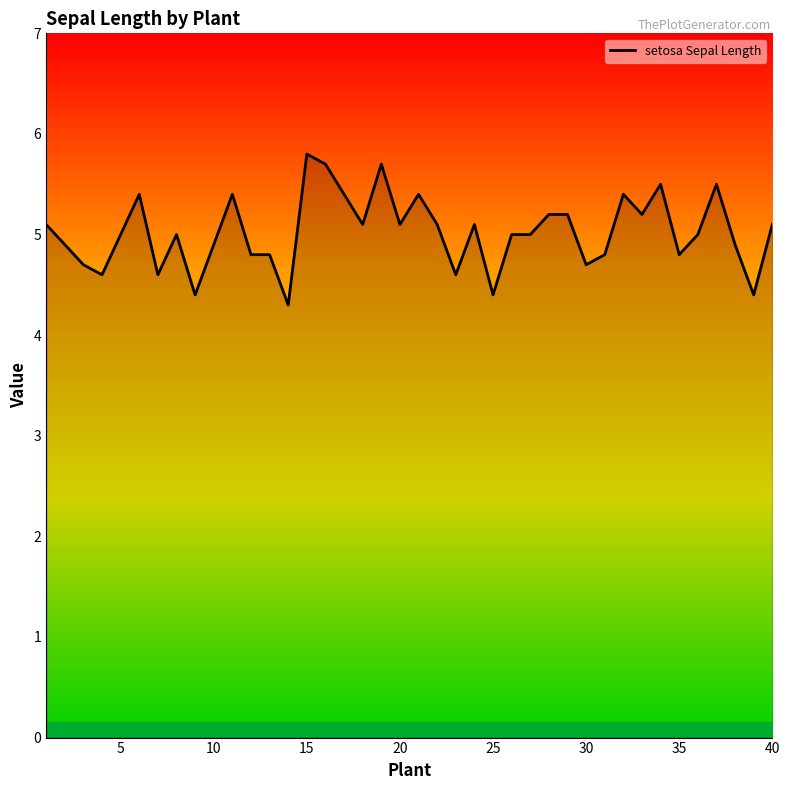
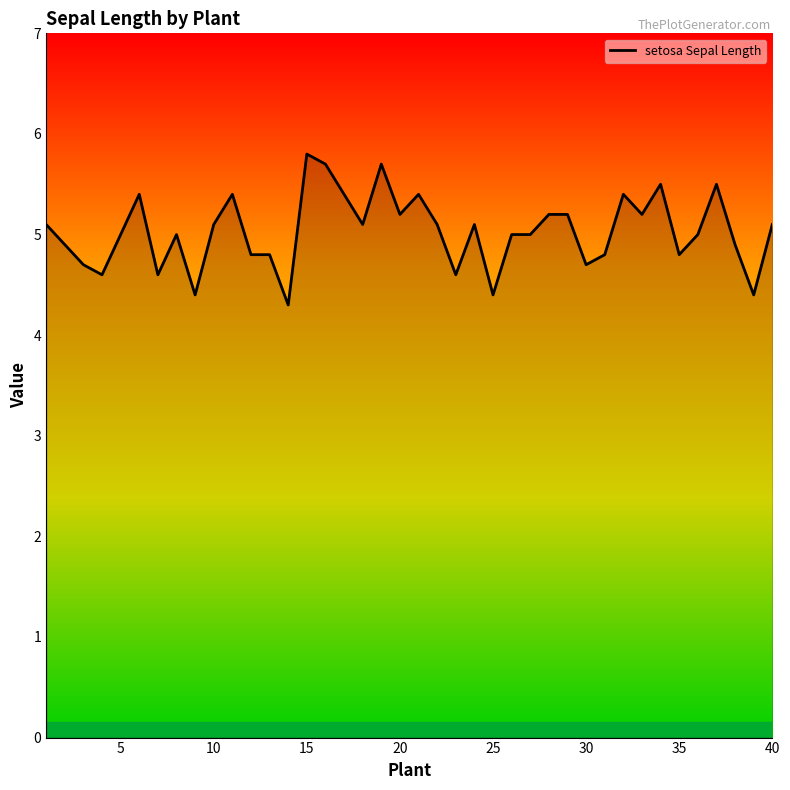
  {
    "5": 5.0,
-   "10": 4.9,
+   "10": 5.1,
    "15": 5.8,
-   "20": 5.1,
+   "20": 5.2,
    "25": 4.4,
    "30": 4.7,
    "35": 4.8,
    "40": 5.1
  }
